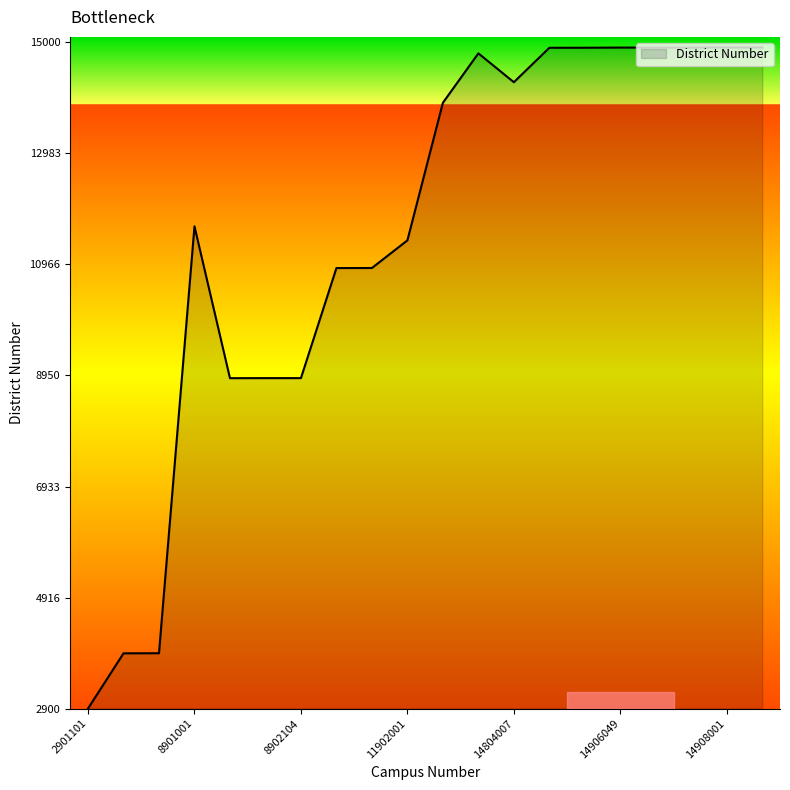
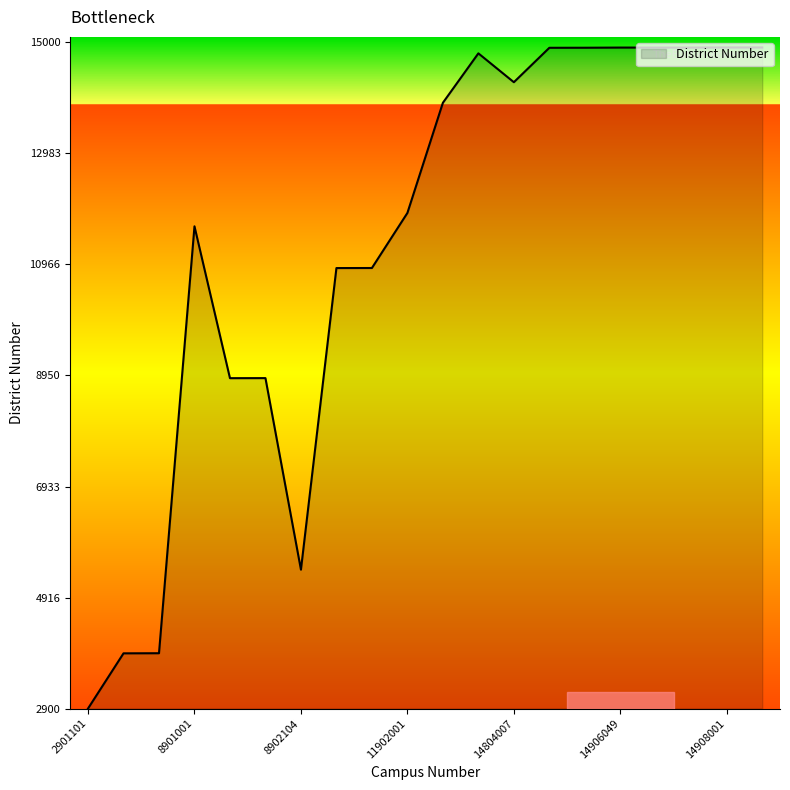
  {
    "2901101": 2900,
    "8901001": 11700,
-   "8902104": 8900,
-   "11902001": 11400,
+   "8902104": 5400,
+   "11902001": 11900,
    "14804007": 14300,
    "14906049": 14900
  }
